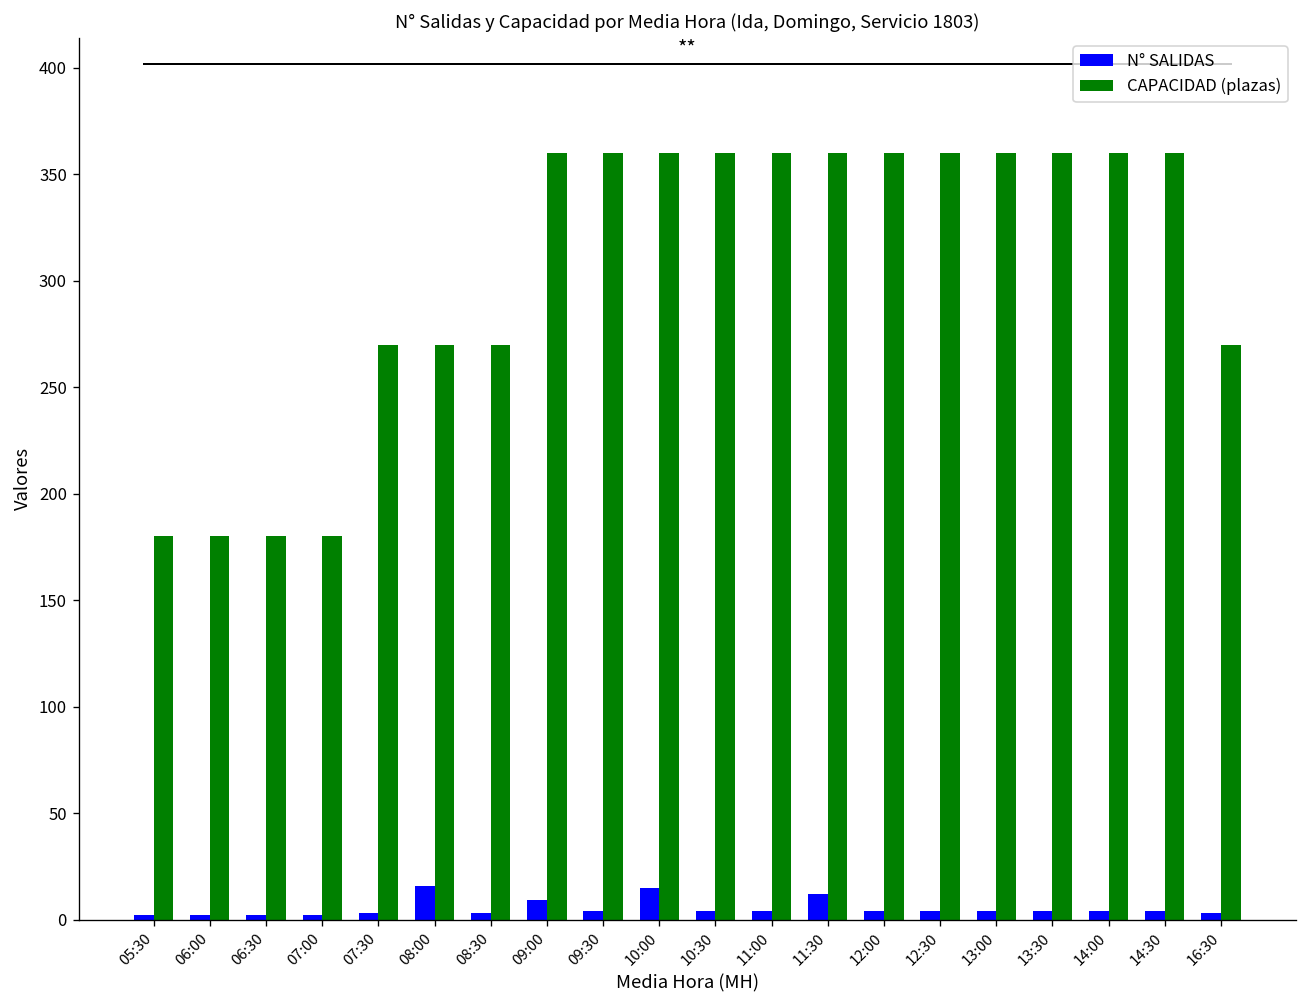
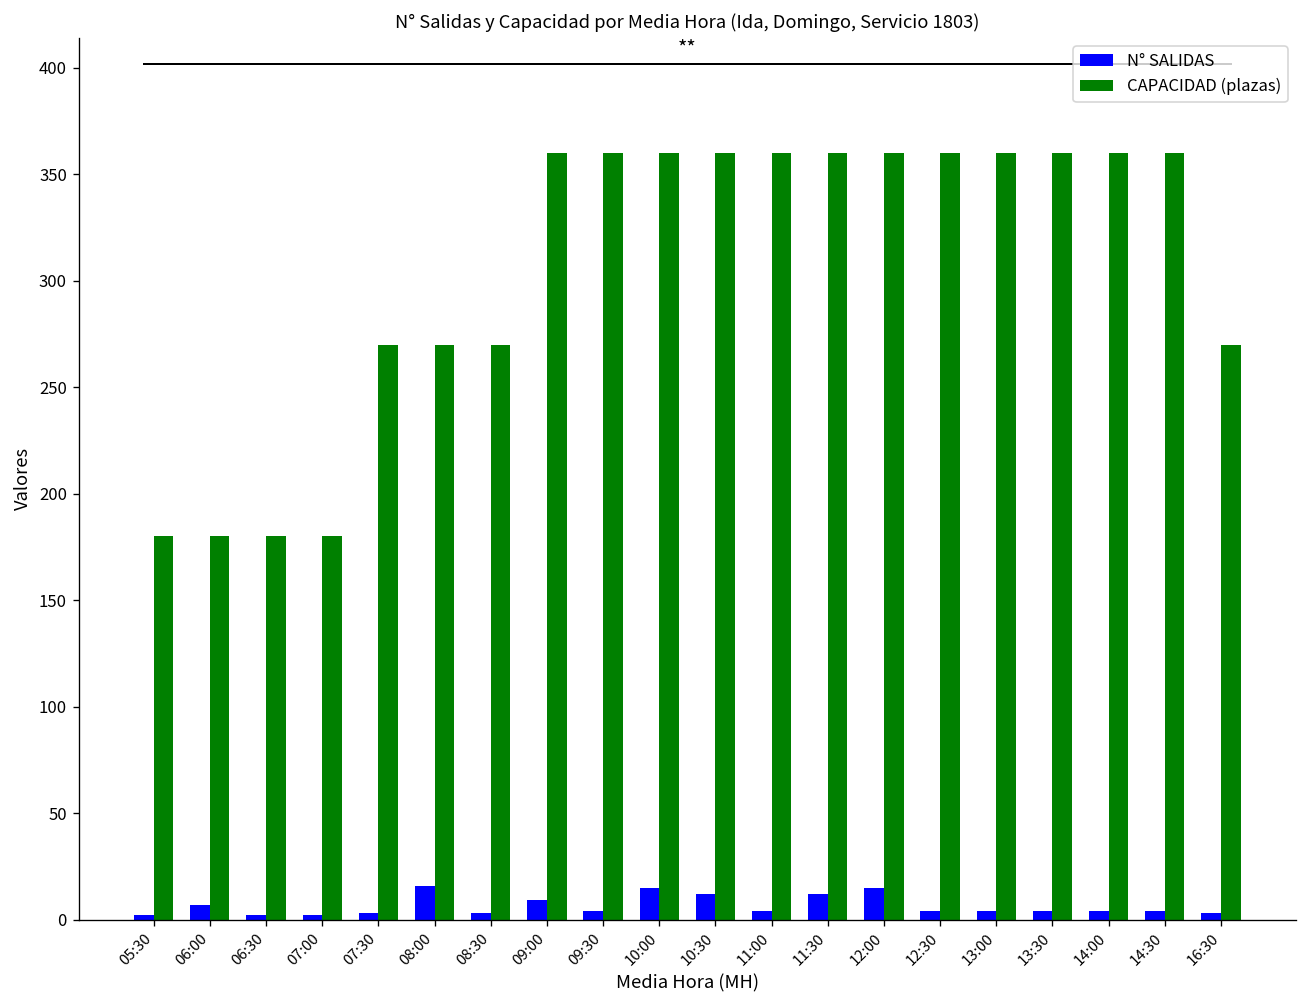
  {
    "N° SALIDAS": {
      "05:30": 2,
-     "06:00": 2,
+     "06:00": 7,
      "06:30": 2,
      "07:00": 2,
      "07:30": 3,
      "08:00": 16,
      "08:30": 3,
      "09:00": 9,
      "09:30": 4,
      "10:00": 15,
-     "10:30": 4,
+     "10:30": 12,
      "11:00": 4,
      "11:30": 12,
-     "12:00": 4,
+     "12:00": 15,
      "12:30": 4,
      "13:00": 4,
      "13:30": 4,
      "14:00": 4,
      "14:30": 4,
      "16:30": 3
    },
    "CAPACIDAD (plazas)": {
      "05:30": 180,
      "06:00": 180,
      "06:30": 180,
      "07:00": 180,
      "07:30": 270,
      "08:00": 270,
      "08:30": 270,
      "09:00": 360,
      "09:30": 360,
      "10:00": 360,
      "10:30": 360,
      "11:00": 360,
      "11:30": 360,
      "12:00": 360,
      "12:30": 360,
      "13:00": 360,
      "13:30": 360,
      "14:00": 360,
      "14:30": 360,
      "16:30": 270
    }
  }
